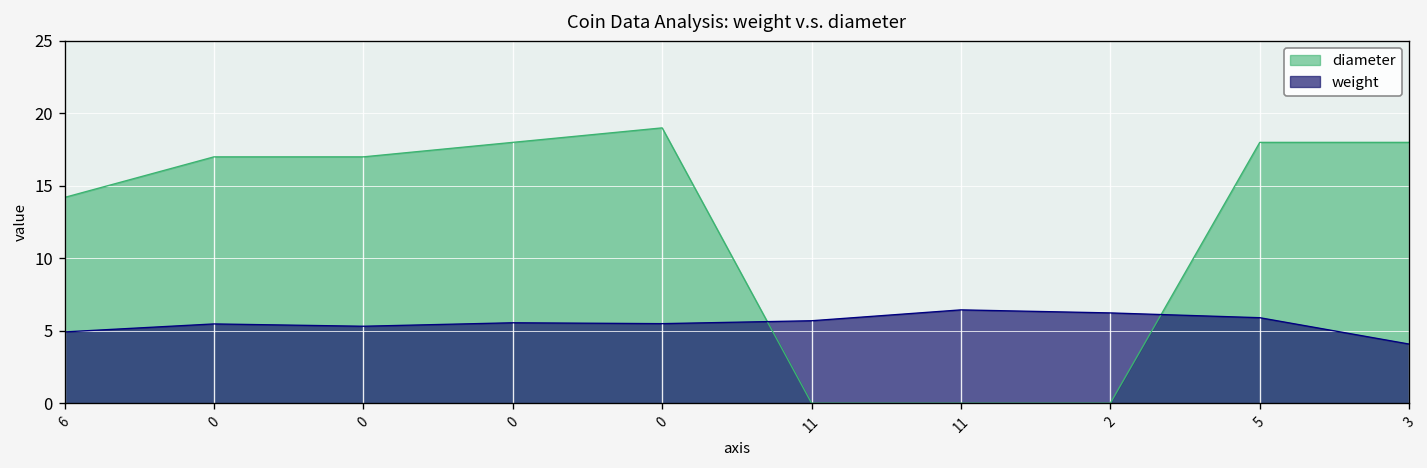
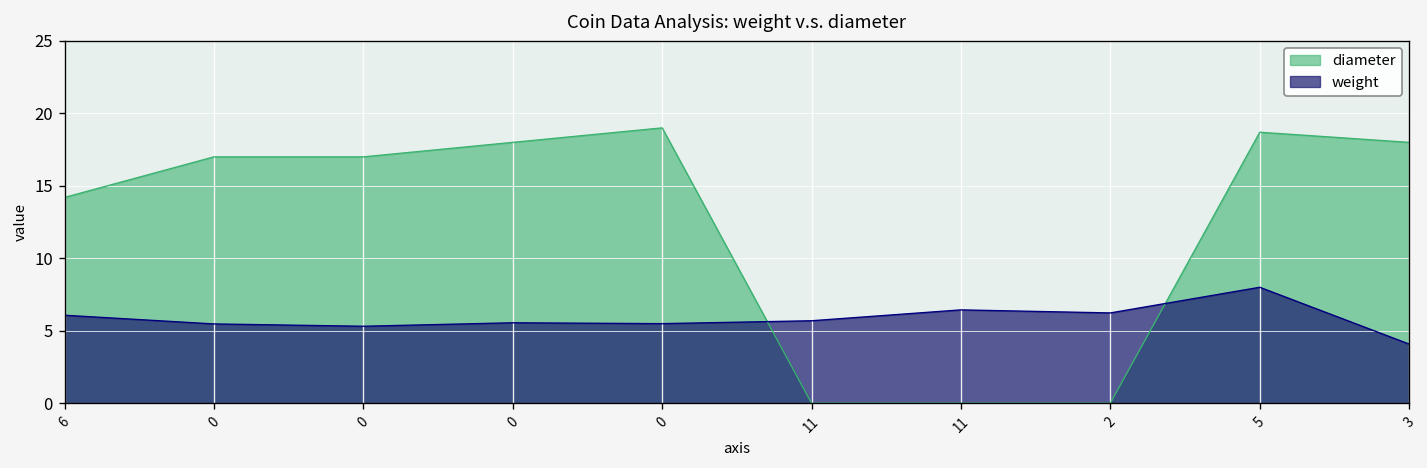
  {
    "diameter": {
      "6": 14.2,
      "2": 0.0,
-     "5": 18.0,
+     "5": 18.7,
      "3": 18.0
    },
    "weight": {
-     "6": 4.9,
+     "6": 6.1,
      "2": 6.2,
-     "5": 5.9,
+     "5": 8.0,
      "3": 4.1
    }
  }
